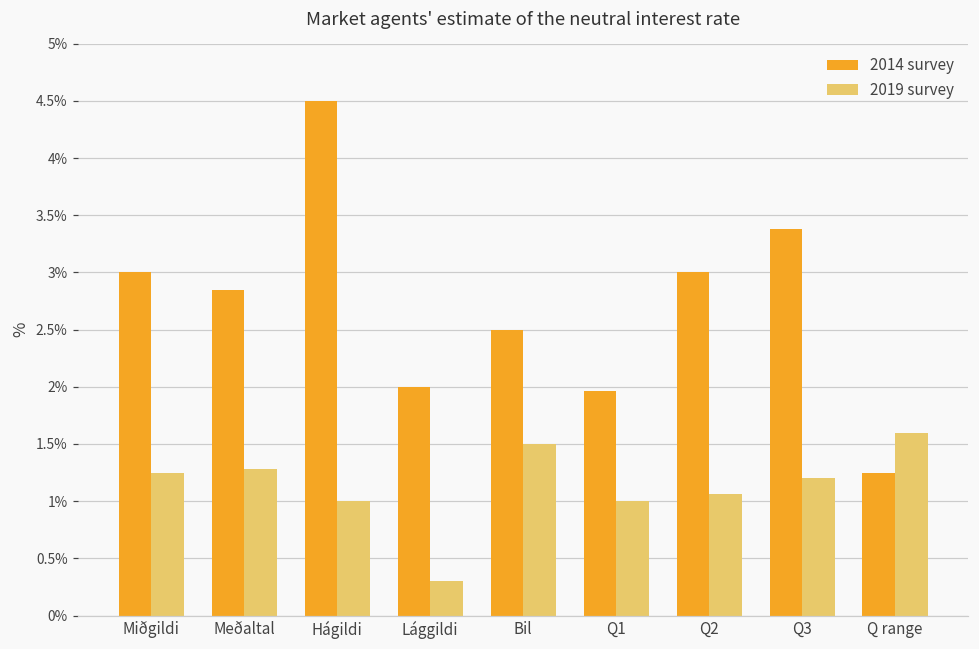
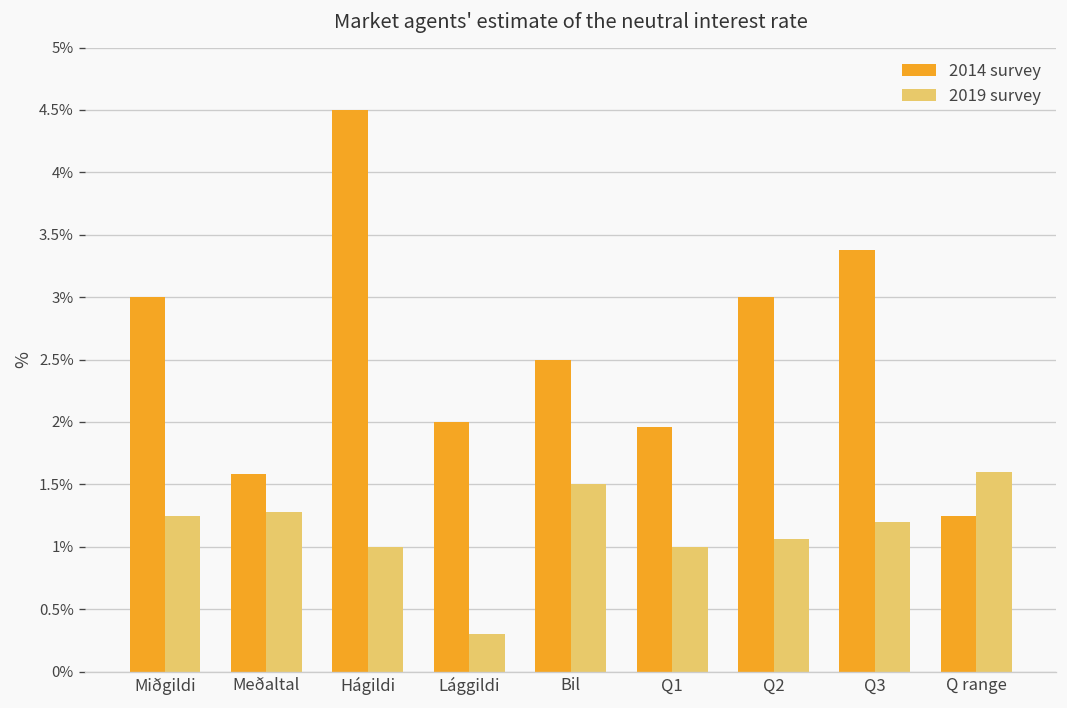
  {
    "2014 survey": {
      "Miðgildi": "3.00%",
-     "Meðaltal": "2.85%",
+     "Meðaltal": "1.58%",
      "Hágildi": "4.50%",
      "Lággildi": "2.00%",
      "Bil": "2.50%",
      "Q1": "1.96%",
      "Q2": "3.00%",
      "Q3": "3.38%",
      "Q range": "1.25%"
    },
    "2019 survey": {
      "Miðgildi": "1.25%",
      "Meðaltal": "1.28%",
      "Hágildi": "1.00%",
      "Lággildi": "0.30%",
      "Bil": "1.50%",
      "Q1": "1.00%",
      "Q2": "1.06%",
      "Q3": "1.20%",
      "Q range": "1.60%"
    }
  }
